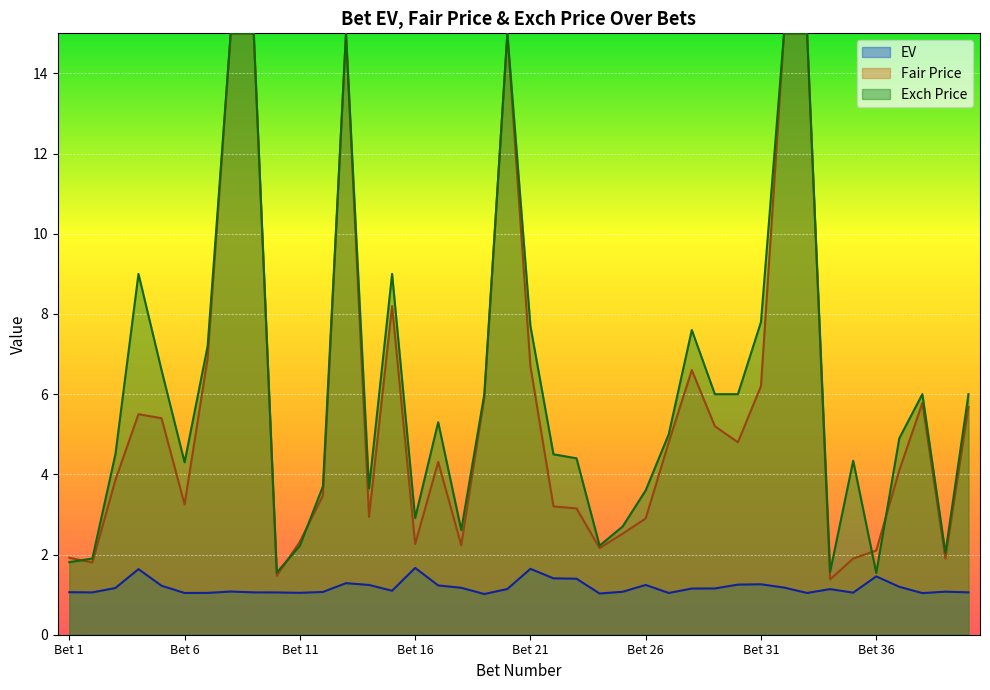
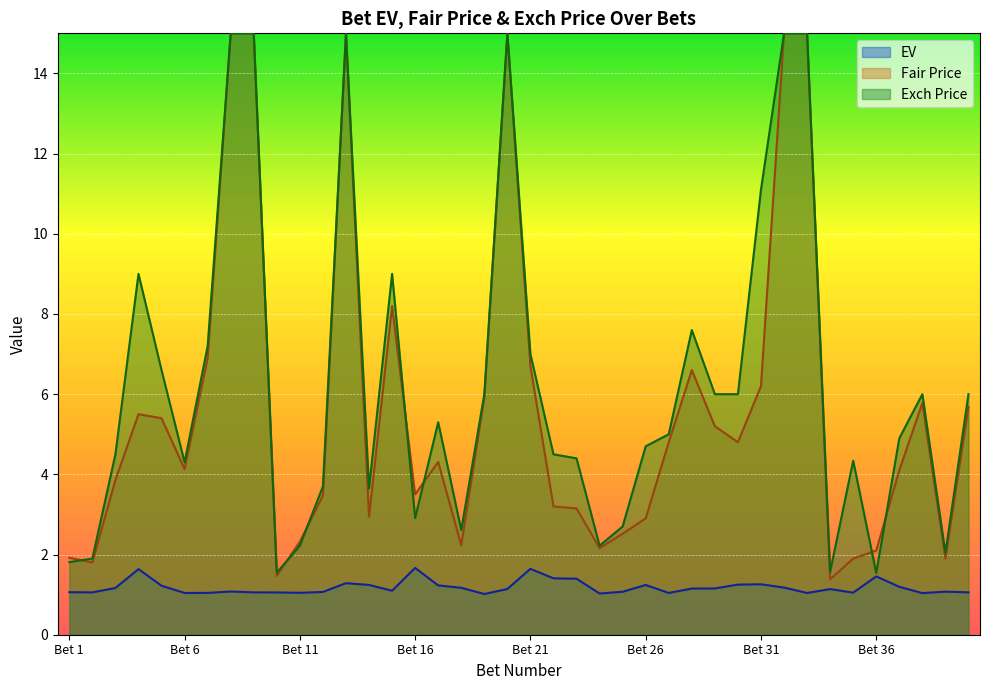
  {
    "EV": {
      "Bet 1": 1.1,
      "Bet 6": 1.0,
      "Bet 11": 1.0,
      "Bet 16": 1.7,
      "Bet 21": 1.6,
      "Bet 26": 1.2,
      "Bet 31": 1.3,
      "Bet 36": 1.5
    },
    "Fair Price": {
      "Bet 1": 1.9,
-     "Bet 6": 3.3,
+     "Bet 6": 4.1,
      "Bet 11": 2.3,
-     "Bet 16": 2.3,
+     "Bet 16": 3.5,
      "Bet 21": 6.7,
      "Bet 26": 2.9,
      "Bet 31": 6.2,
      "Bet 36": 2.1
    },
    "Exch Price": {
      "Bet 1": 1.8,
      "Bet 6": 4.3,
      "Bet 11": 2.2,
      "Bet 16": 2.9,
-     "Bet 21": 7.7,
-     "Bet 26": 3.6,
-     "Bet 31": 7.8,
+     "Bet 21": 7.0,
+     "Bet 26": 4.7,
+     "Bet 31": 11.1,
      "Bet 36": 1.5
    }
  }
